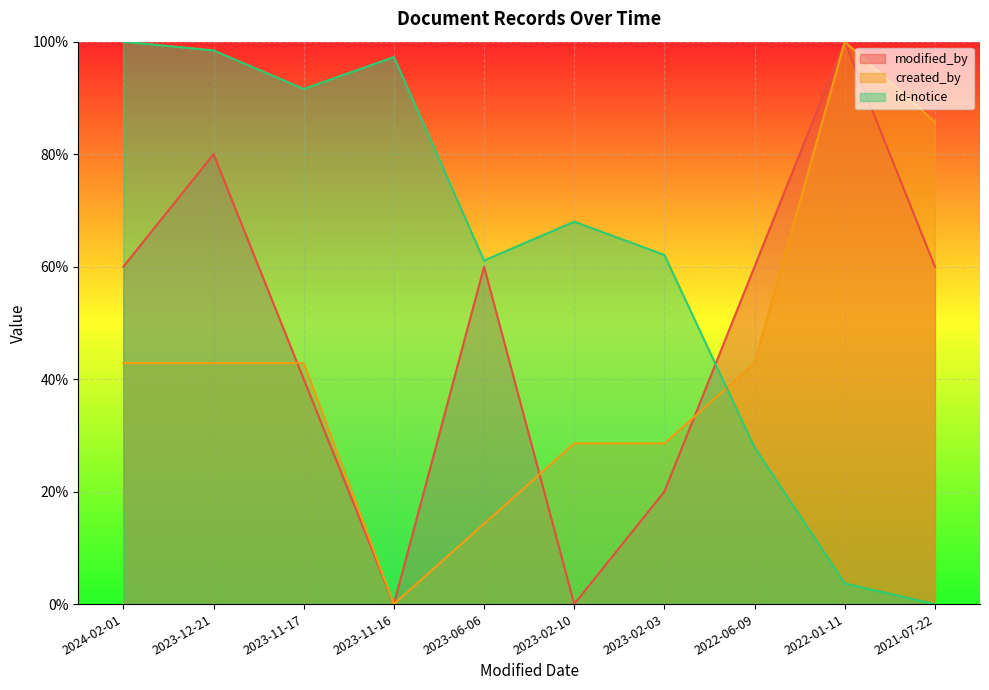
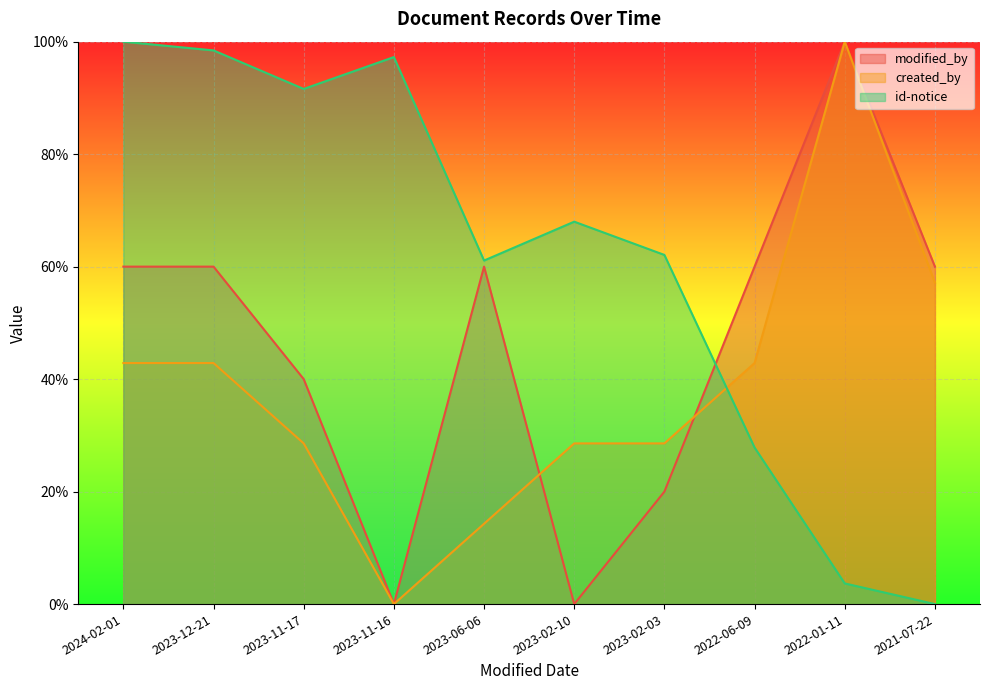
  {
    "modified_by": {
      "2024-02-01": "60%",
-     "2023-12-21": "80%",
+     "2023-12-21": "60%",
      "2023-11-17": "40%",
      "2023-06-06": "60%",
      "2023-02-10": "0%",
      "2023-02-03": "20%",
      "2022-06-09": "60%",
      "2021-07-22": "60%"
    },
    "created_by": {
      "2024-02-01": "43%",
      "2023-12-21": "43%",
-     "2023-11-17": "43%",
+     "2023-11-17": "29%",
      "2023-06-06": "14%",
      "2023-02-10": "29%",
      "2023-02-03": "29%",
      "2022-06-09": "43%",
-     "2021-07-22": "86%"
+     "2021-07-22": "57%"
    },
    "id-notice": {
      "2024-02-01": "100%",
      "2023-12-21": "98%",
      "2023-11-17": "92%",
      "2023-11-16": "97%",
      "2023-06-06": "61%",
      "2023-02-10": "68%",
      "2023-02-03": "62%",
      "2022-06-09": "28%",
      "2022-01-11": "4%",
      "2021-07-22": "0%"
    }
  }
